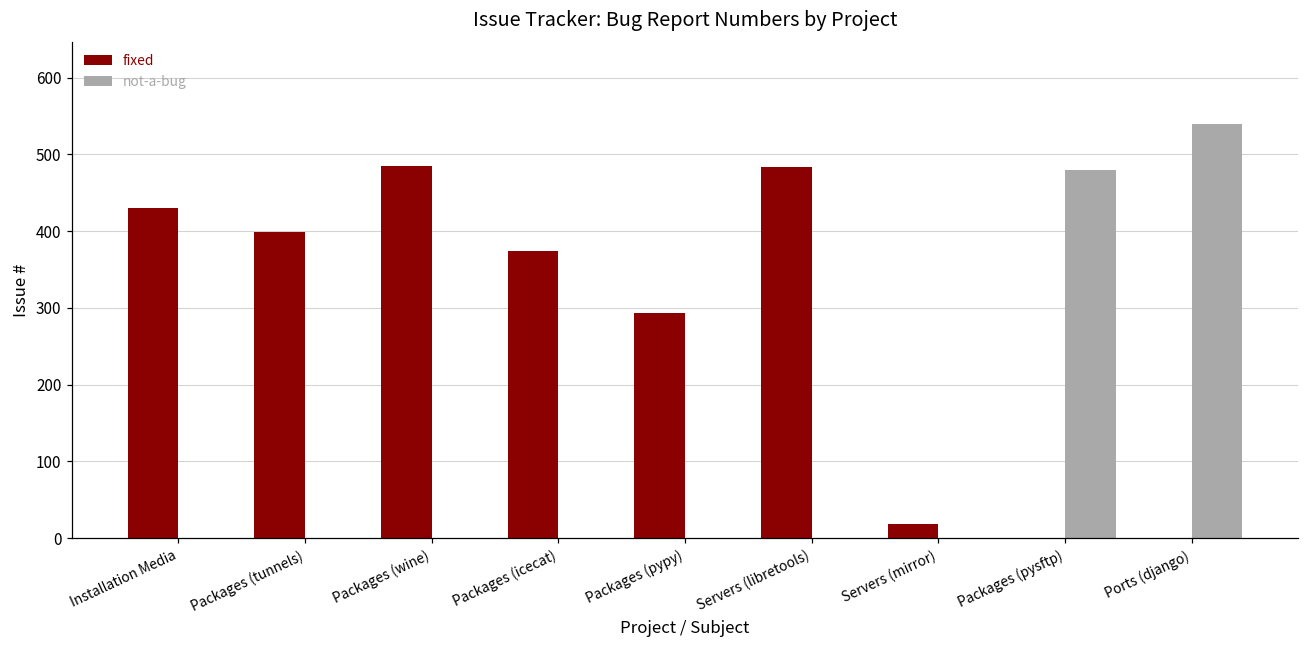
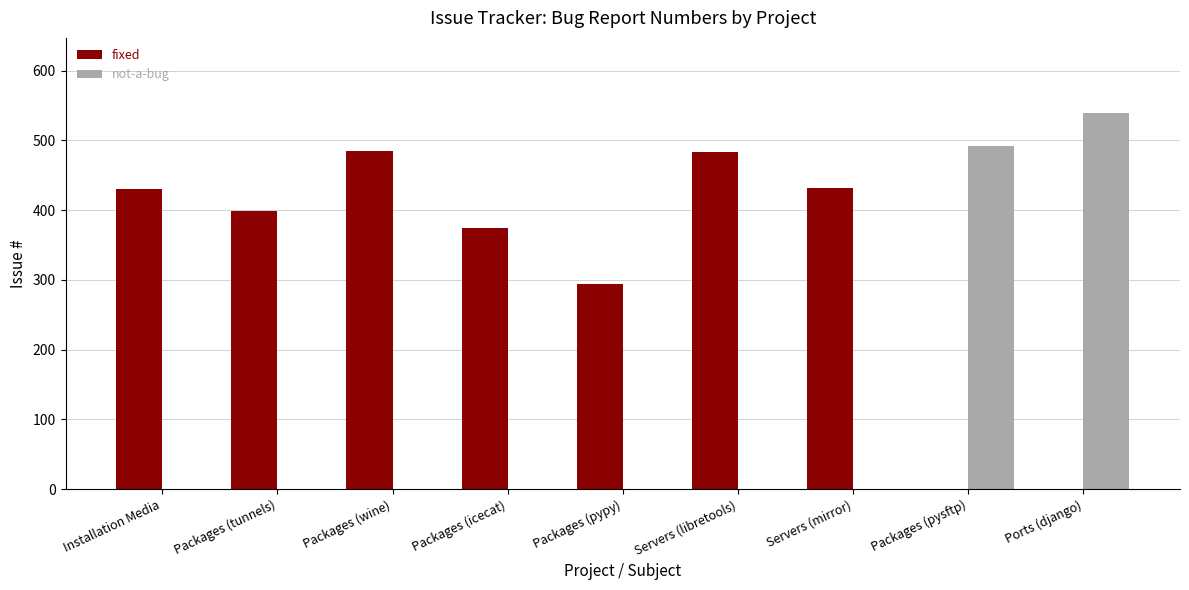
  {
    "fixed": {
      "Installation Media": 430,
      "Packages (tunnels)": 400,
      "Packages (wine)": 490,
      "Packages (icecat)": 370,
      "Packages (pypy)": 290,
      "Servers (libretools)": 480,
-     "Servers (mirror)": 20,
+     "Servers (mirror)": 430,
      "Packages (pysftp)": 0,
      "Ports (django)": 0
    },
    "not-a-bug": {
      "Installation Media": 0,
      "Packages (tunnels)": 0,
      "Packages (wine)": 0,
      "Packages (icecat)": 0,
      "Packages (pypy)": 0,
      "Servers (libretools)": 0,
      "Servers (mirror)": 0,
-     "Packages (pysftp)": 480,
+     "Packages (pysftp)": 490,
      "Ports (django)": 540
    }
  }
